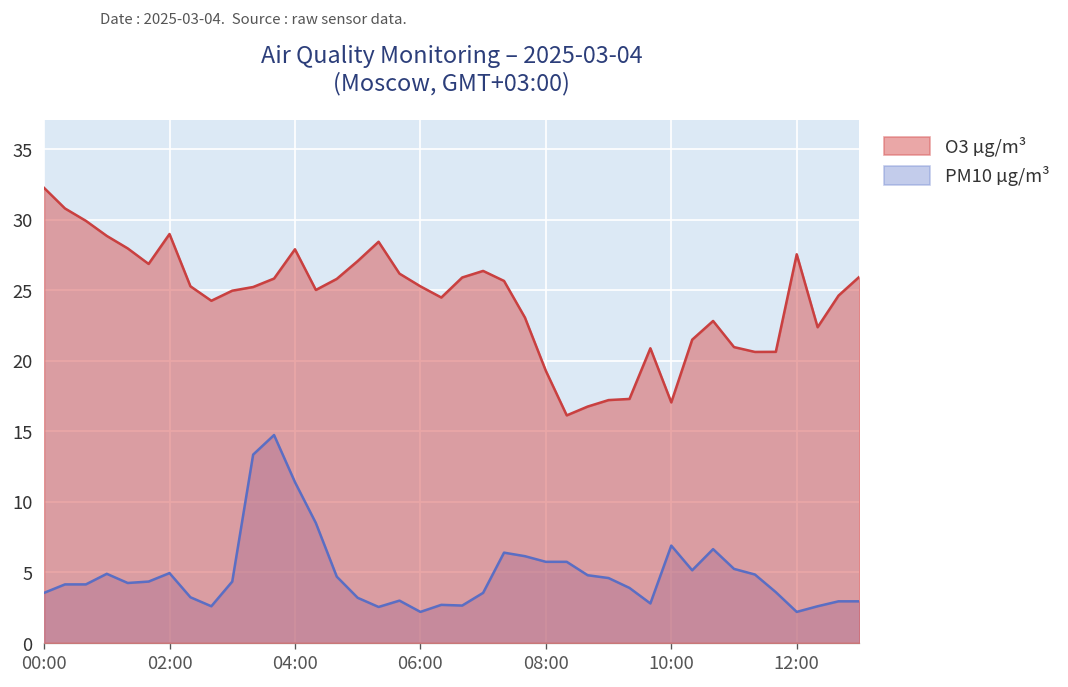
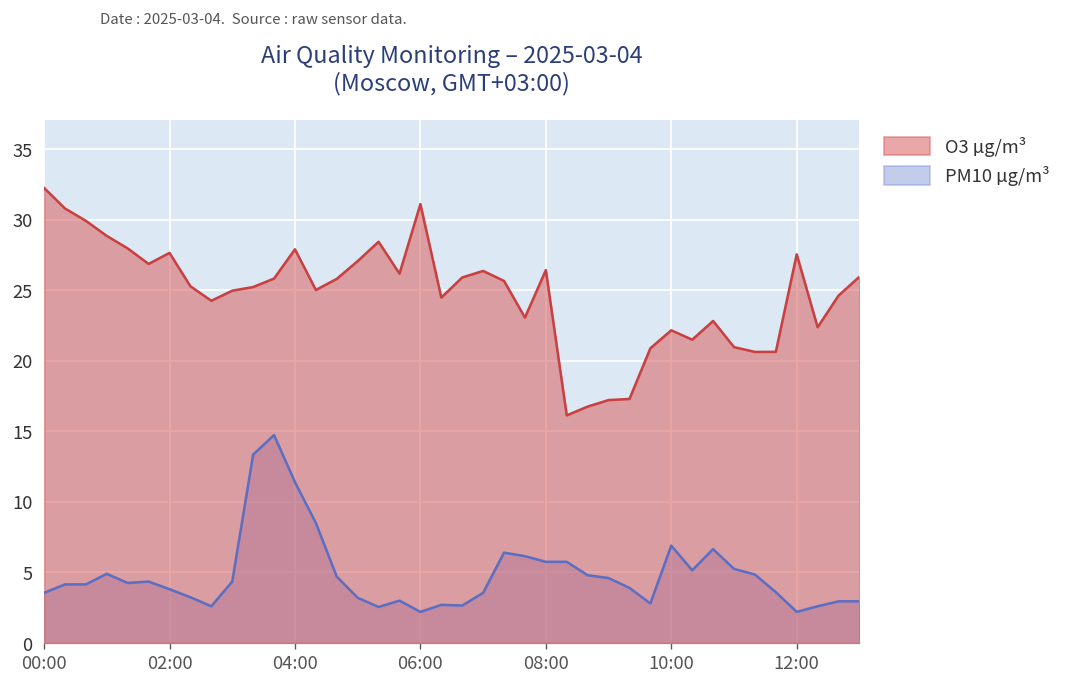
  {
    "O3 µg/m³": {
      "00:00": 32.3,
-     "02:00": 29.0,
+     "02:00": 27.7,
      "04:00": 27.9,
-     "06:00": 25.3,
-     "08:00": 19.3,
-     "10:00": 17.1,
+     "06:00": 31.1,
+     "08:00": 26.4,
+     "10:00": 22.2,
      "12:00": 27.6
    },
    "PM10 µg/m³": {
      "00:00": 3.6,
-     "02:00": 5.0,
+     "02:00": 3.8,
      "04:00": 11.4,
      "06:00": 2.2,
      "08:00": 5.8,
      "10:00": 6.9,
      "12:00": 2.2
    }
  }
